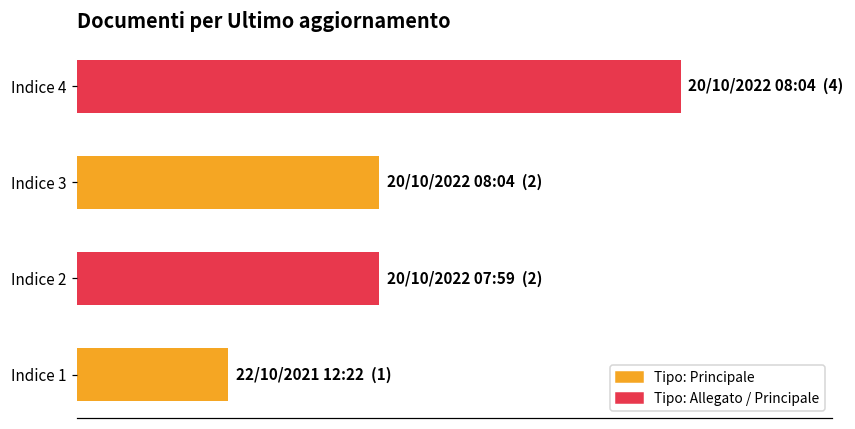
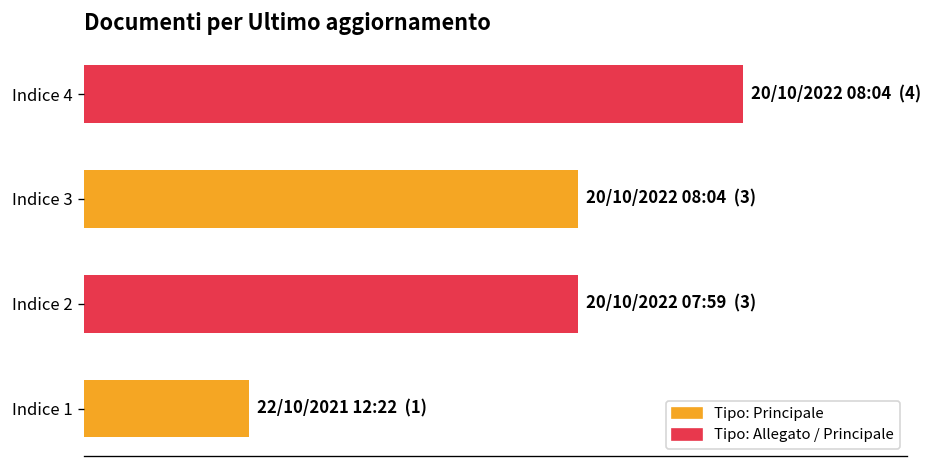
  {
    "Indice 4": "04",
-   "Indice 3": "(2)",
-   "Indice 2": "(2)",
+   "Indice 3": "(3)",
+   "Indice 2": "(3)",
    "Indice 1": "(1)"
  }
